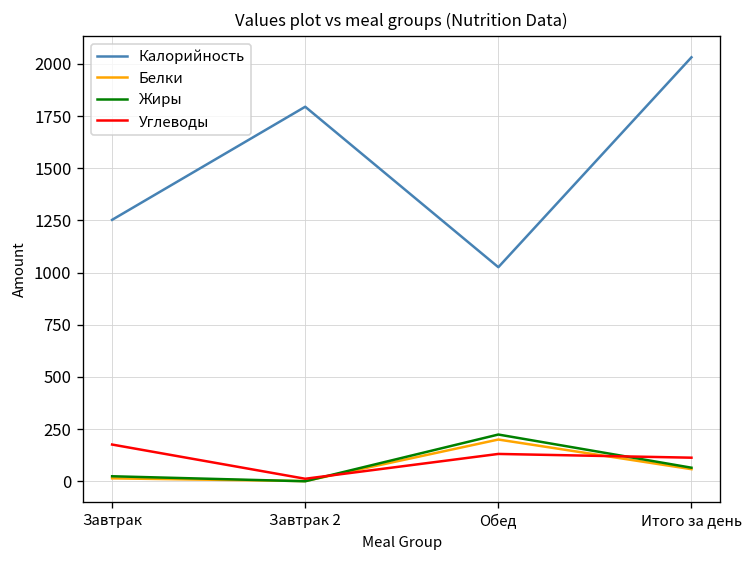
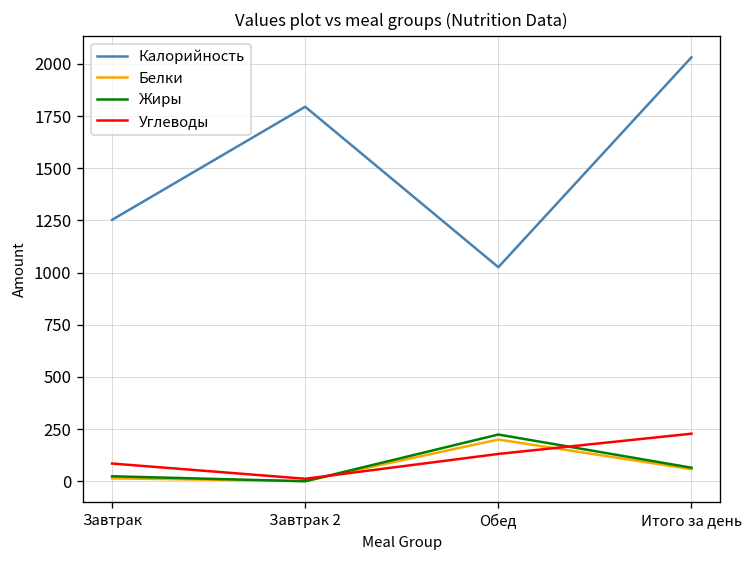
  {
    "Калорийность": {
      "Завтрак": 1250,
      "Завтрак 2": 1800,
      "Обед": 1030,
      "Итого за день": 2030
    },
    "Белки": {
      "Обед": 200
    },
    "Жиры": {
      "Обед": 220
    },
    "Углеводы": {
-     "Завтрак": 180,
+     "Завтрак": 90,
      "Обед": 130,
-     "Итого за день": 110
+     "Итого за день": 230
    }
  }
